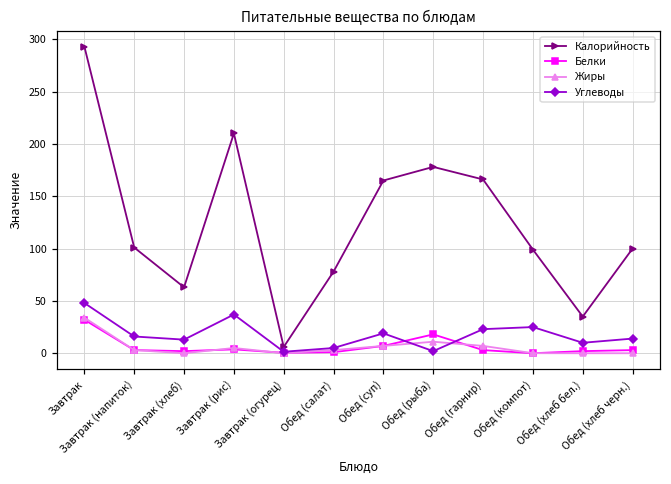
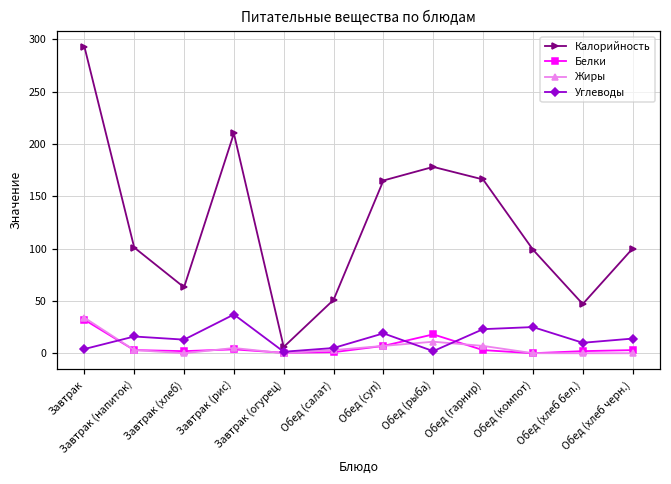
  {
    "Калорийность": {
      "Завтрак": 290,
      "Завтрак (напиток)": 100,
      "Завтрак (хлеб)": 60,
      "Завтрак (рис)": 210,
      "Завтрак (огурец)": 10,
-     "Обед (салат)": 80,
+     "Обед (салат)": 50,
      "Обед (суп)": 170,
      "Обед (рыба)": 180,
      "Обед (гарнир)": 170,
      "Обед (компот)": 100,
-     "Обед (хлеб бел.)": 40,
+     "Обед (хлеб бел.)": 50,
      "Обед (хлеб черн.)": 100
    },
    "Белки": {
      "Обед (рыба)": 20,
      "Обед (гарнир)": 0,
      "Обед (хлеб черн.)": 0
    },
    "Жиры": {
      "Обед (рыба)": 10,
      "Обед (гарнир)": 10,
      "Обед (хлеб черн.)": 0
    },
    "Углеводы": {
-     "Завтрак": 50,
+     "Завтрак": 0,
      "Завтрак (напиток)": 20,
      "Завтрак (хлеб)": 10,
      "Завтрак (рис)": 40,
      "Обед (суп)": 20,
      "Обед (рыба)": 0,
      "Обед (гарнир)": 20,
      "Обед (компот)": 30,
      "Обед (хлеб бел.)": 10,
      "Обед (хлеб черн.)": 10
    }
  }
